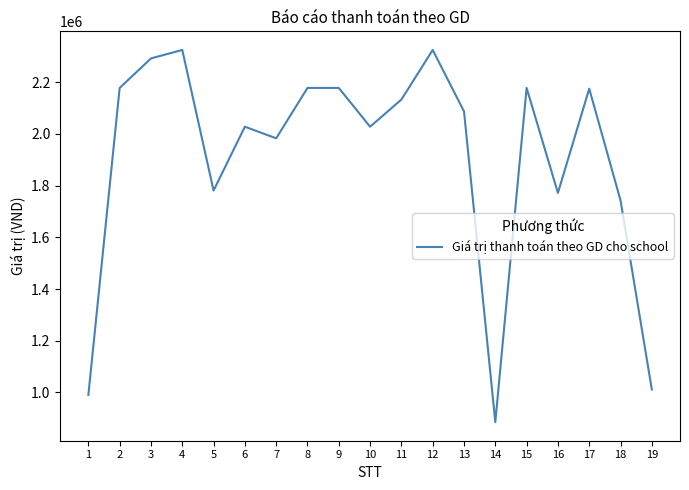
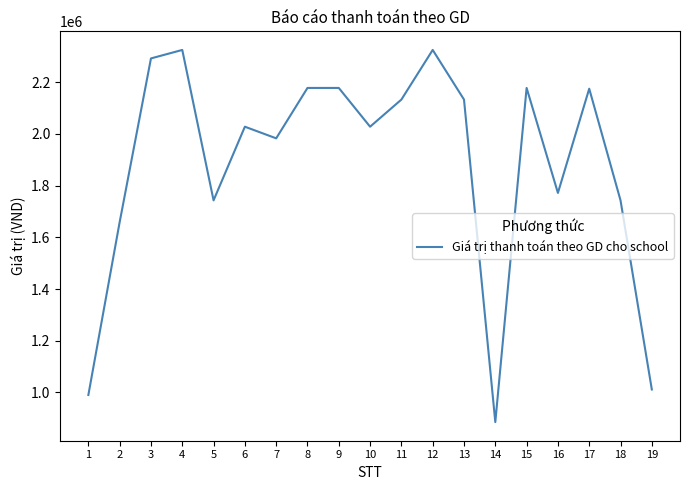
  {
    "1": 990000,
-   "2": 2180000,
+   "2": 1660000,
    "3": 2290000,
    "4": 2330000,
-   "5": 1780000,
+   "5": 1740000,
    "6": 2030000,
    "7": 1980000,
    "8": 2180000,
    "9": 2180000,
    "10": 2030000,
    "11": 2130000,
    "12": 2330000,
-   "13": 2090000,
+   "13": 2130000,
    "14": 890000,
    "15": 2180000,
    "16": 1770000,
    "17": 2180000,
    "18": 1740000,
    "19": 1010000
  }
